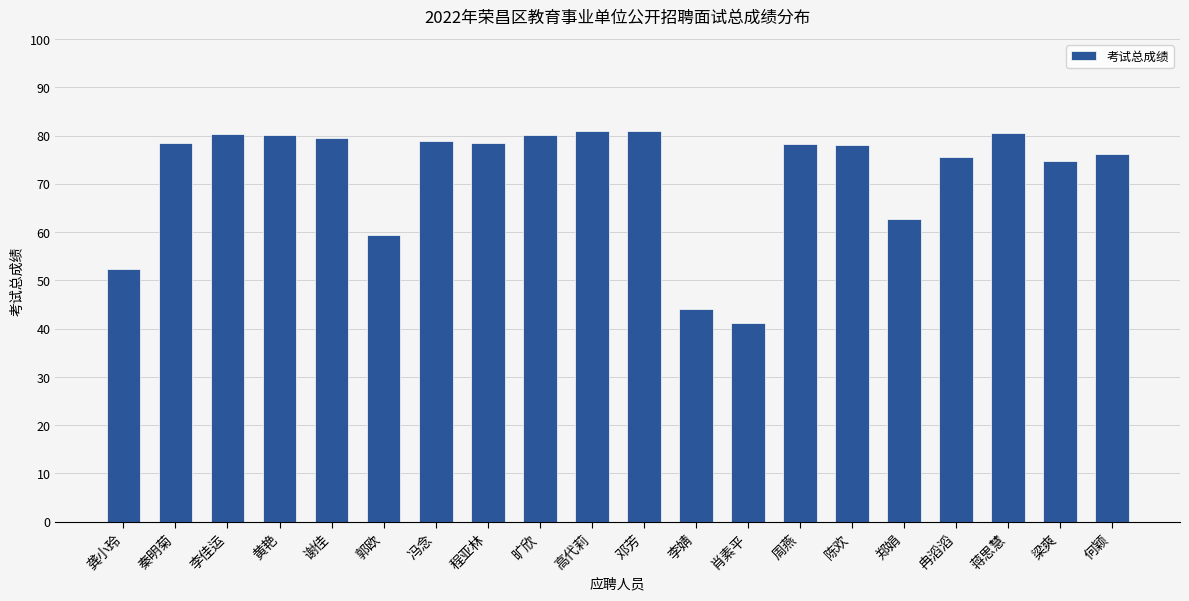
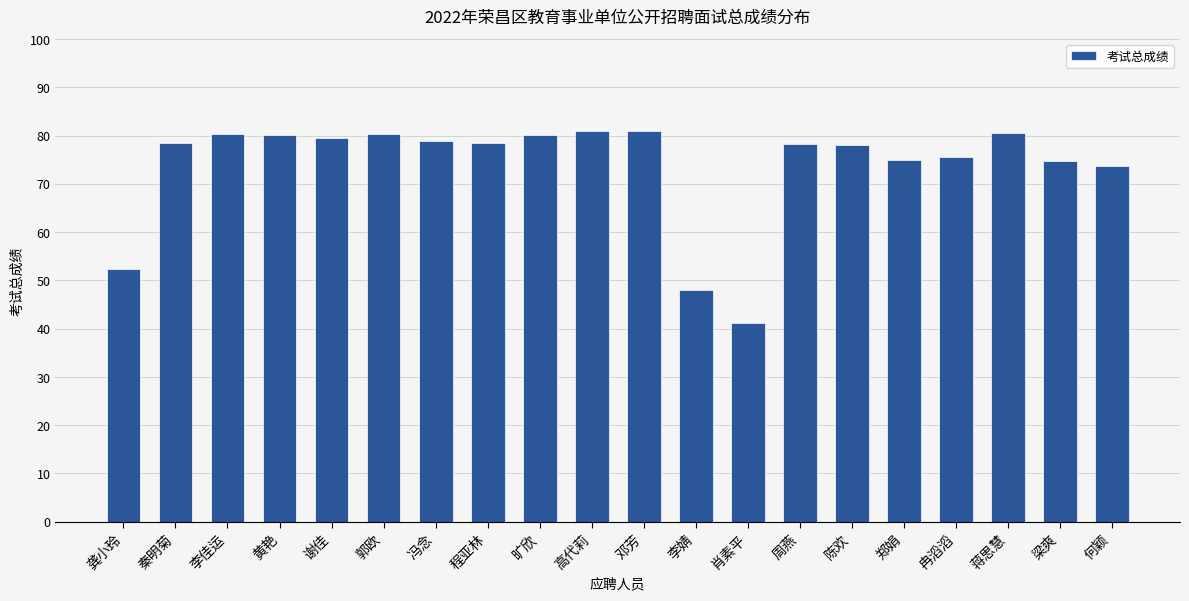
  {
    "龚小玲": 52,
    "秦明菊": 78,
    "李佳运": 80,
    "黄艳": 80,
    "谢佳": 80,
-   "郭欧": 59,
+   "郭欧": 80,
    "冯念": 79,
    "程亚林": 78,
    "旷欣": 80,
    "高代莉": 81,
    "邓芳": 81,
-   "李婧": 44,
+   "李婧": 48,
    "肖素平": 41,
    "周燕": 78,
    "陈欢": 78,
-   "郑娟": 63,
+   "郑娟": 75,
    "冉滔滔": 76,
    "蒋思慧": 80,
    "梁爽": 75,
-   "何颖": 76
+   "何颖": 74
  }
